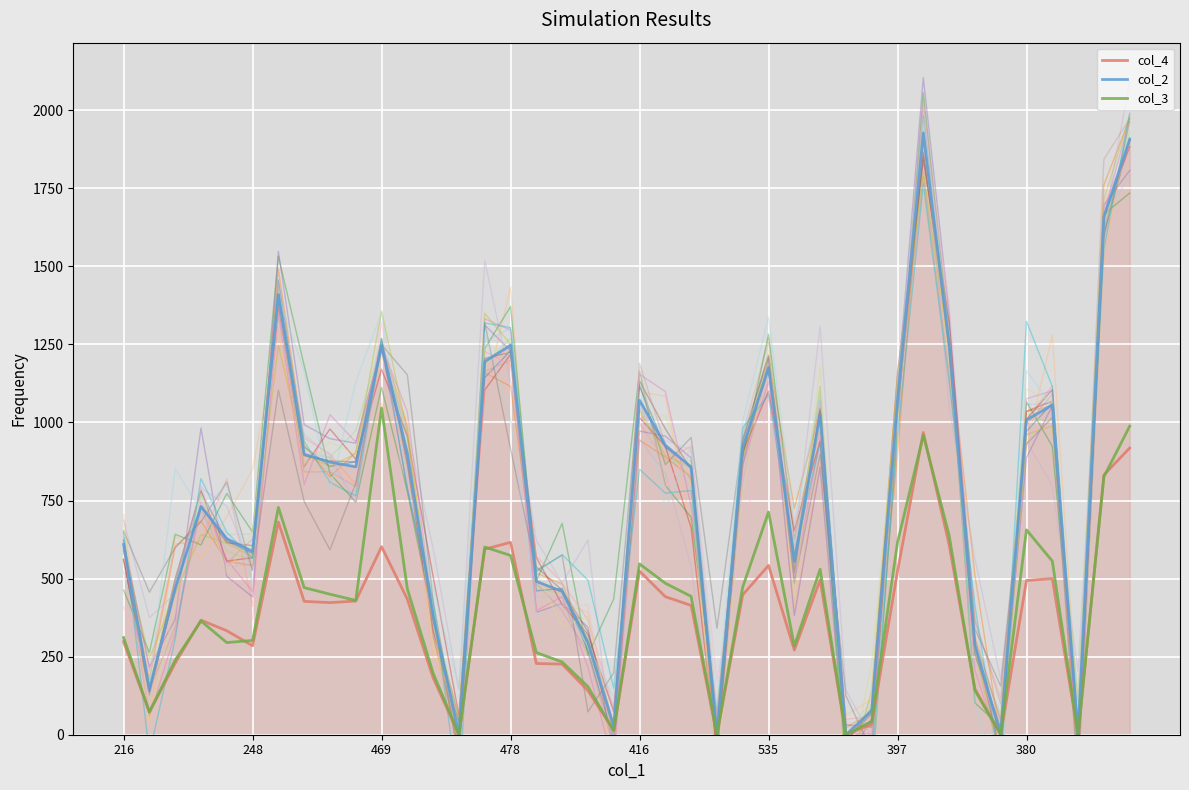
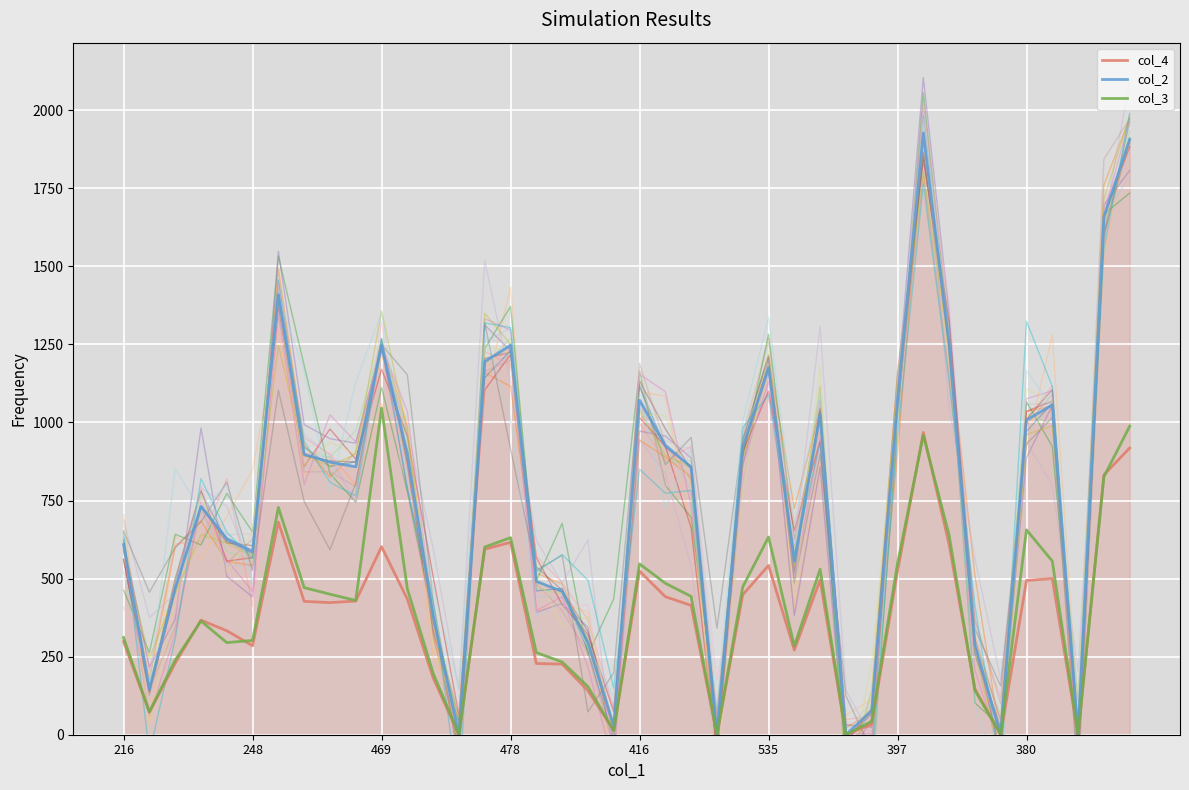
  {
    "col_3": {
      "216": 310,
      "248": 300,
      "469": 1050,
-     "478": 570,
+     "478": 630,
      "416": 550,
-     "535": 710,
-     "397": 620,
+     "535": 630,
+     "397": 550,
      "380": 660
    }
  }
